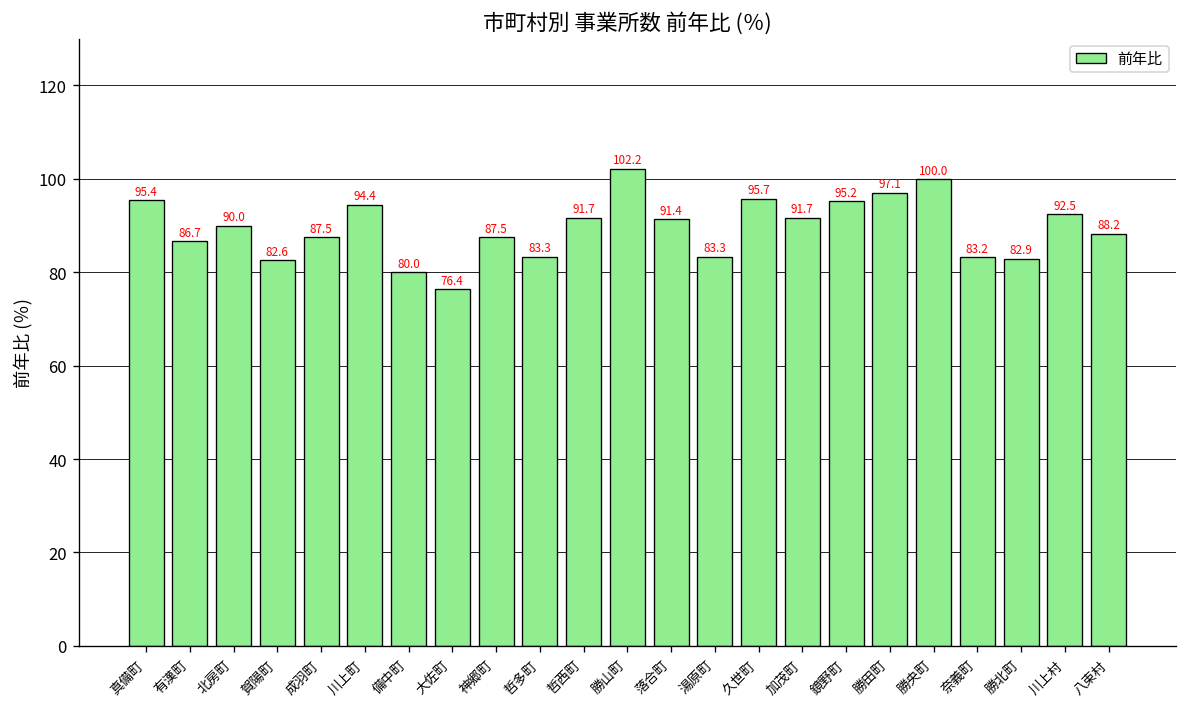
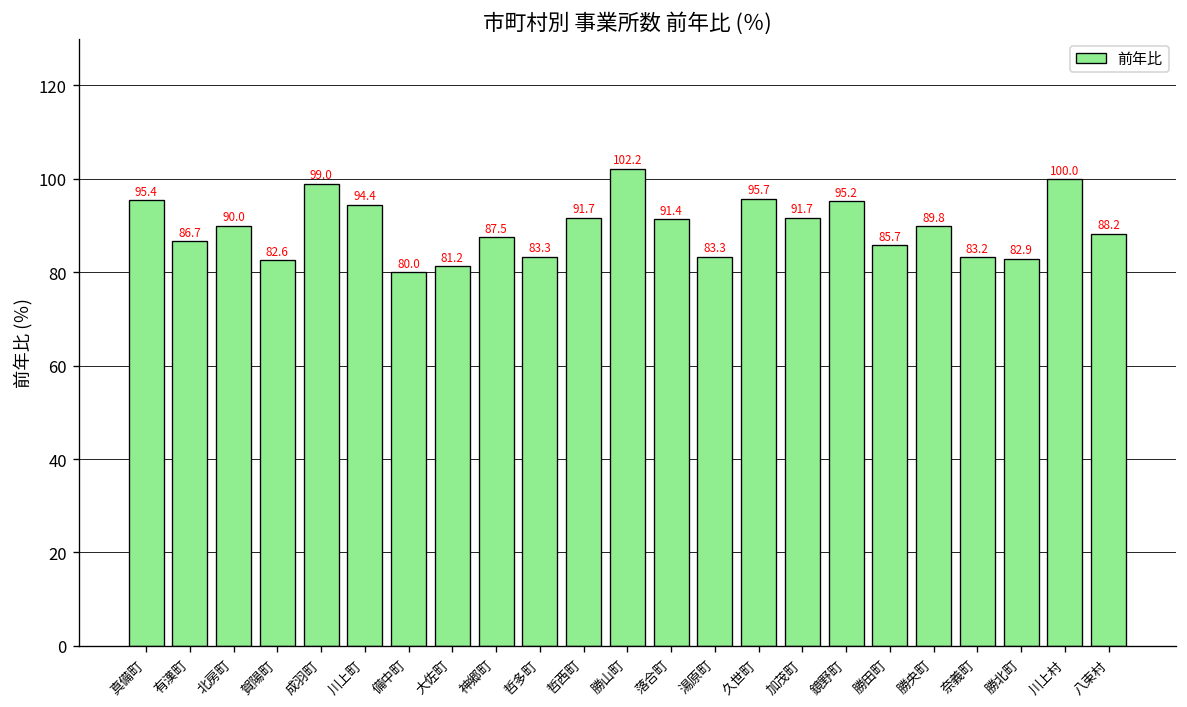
  {
    "真備町": 95.4,
    "有漢町": 86.7,
    "北房町": 90.0,
    "賀陽町": 82.6,
-   "成羽町": 87.5,
+   "成羽町": 99.0,
    "川上町": 94.4,
    "備中町": 80.0,
-   "大佐町": 76.4,
+   "大佐町": 81.2,
    "神郷町": 87.5,
    "哲多町": 83.3,
    "哲西町": 91.7,
    "勝山町": 102.2,
    "落合町": 91.4,
    "湯原町": 83.3,
    "久世町": 95.7,
    "加茂町": 91.7,
    "鏡野町": 95.2,
-   "勝田町": 97.1,
-   "勝央町": 100.0,
+   "勝田町": 85.7,
+   "勝央町": 89.8,
    "奈義町": 83.2,
    "勝北町": 82.9,
-   "川上村": 92.5,
+   "川上村": 100.0,
    "八束村": 88.2
  }
